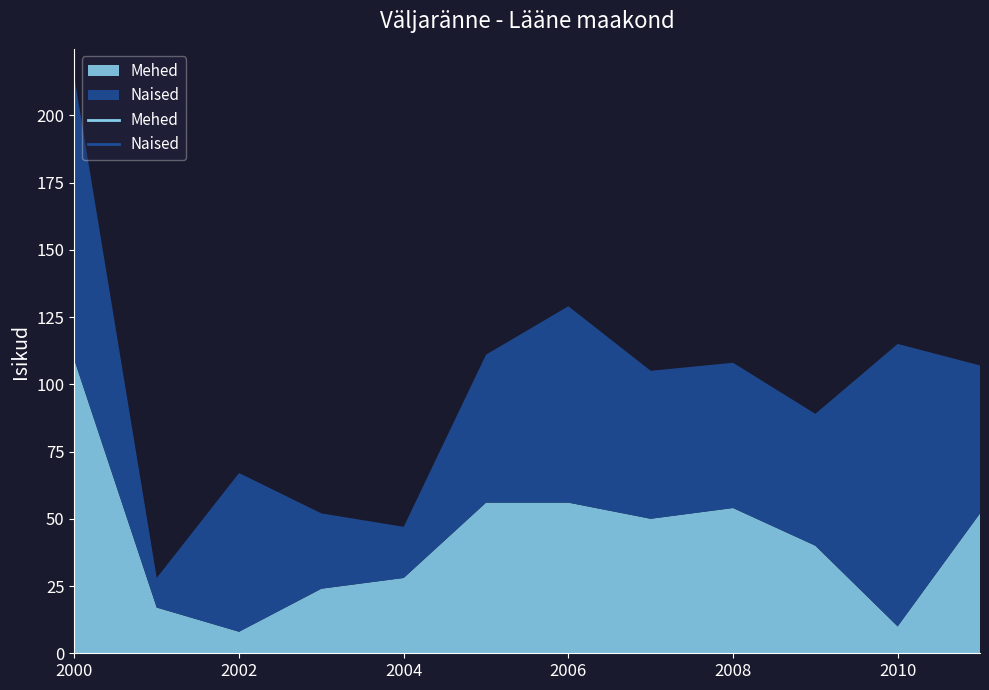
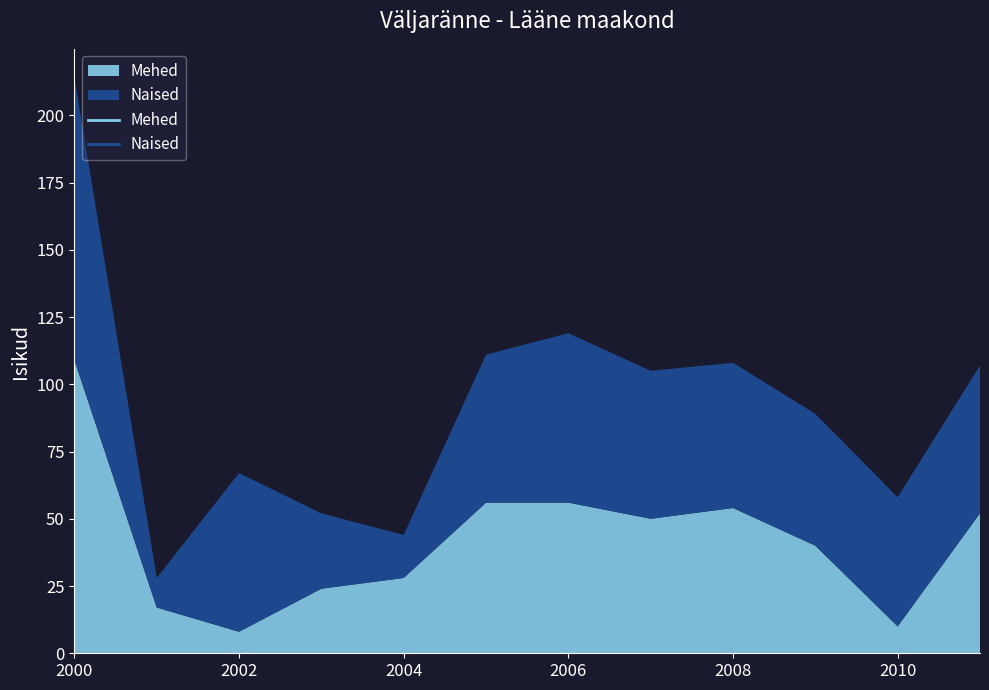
  {
    "Mehed": {
      "2000": 109,
      "2002": 8,
      "2004": 28,
      "2006": 56,
      "2008": 54,
      "2010": 10
    },
    "Naised": {
      "2000": 105,
      "2002": 59,
-     "2004": 19,
-     "2006": 73,
+     "2004": 16,
+     "2006": 63,
      "2008": 54,
-     "2010": 105
+     "2010": 48
    }
  }
